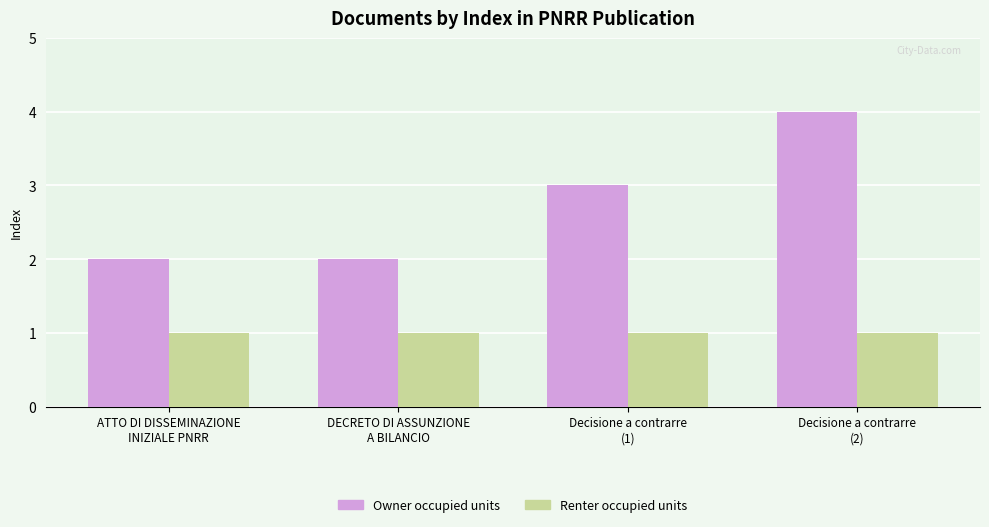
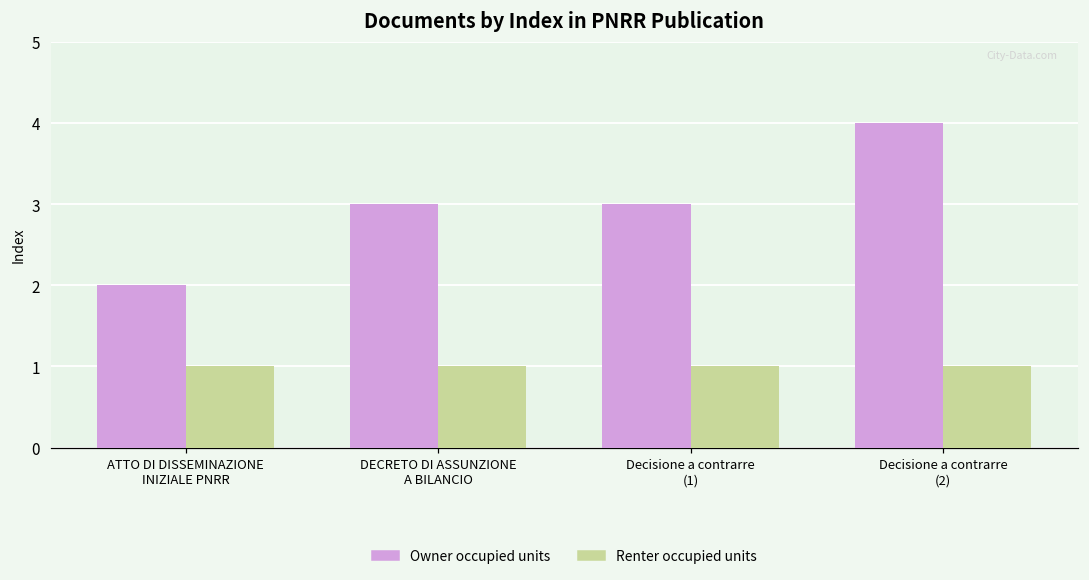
  {
    "Owner occupied units": {
      "ATTO DI DISSEMINAZIONE INIZIALE PNRR": 2,
-     "DECRETO DI ASSUNZIONE A BILANCIO": 2,
+     "DECRETO DI ASSUNZIONE A BILANCIO": 3,
      "Decisione a contrarre (1)": 3,
      "Decisione a contrarre (2)": 4
    },
    "Renter occupied units": {
      "ATTO DI DISSEMINAZIONE INIZIALE PNRR": 1,
      "DECRETO DI ASSUNZIONE A BILANCIO": 1,
      "Decisione a contrarre (1)": 1,
      "Decisione a contrarre (2)": 1
    }
  }
